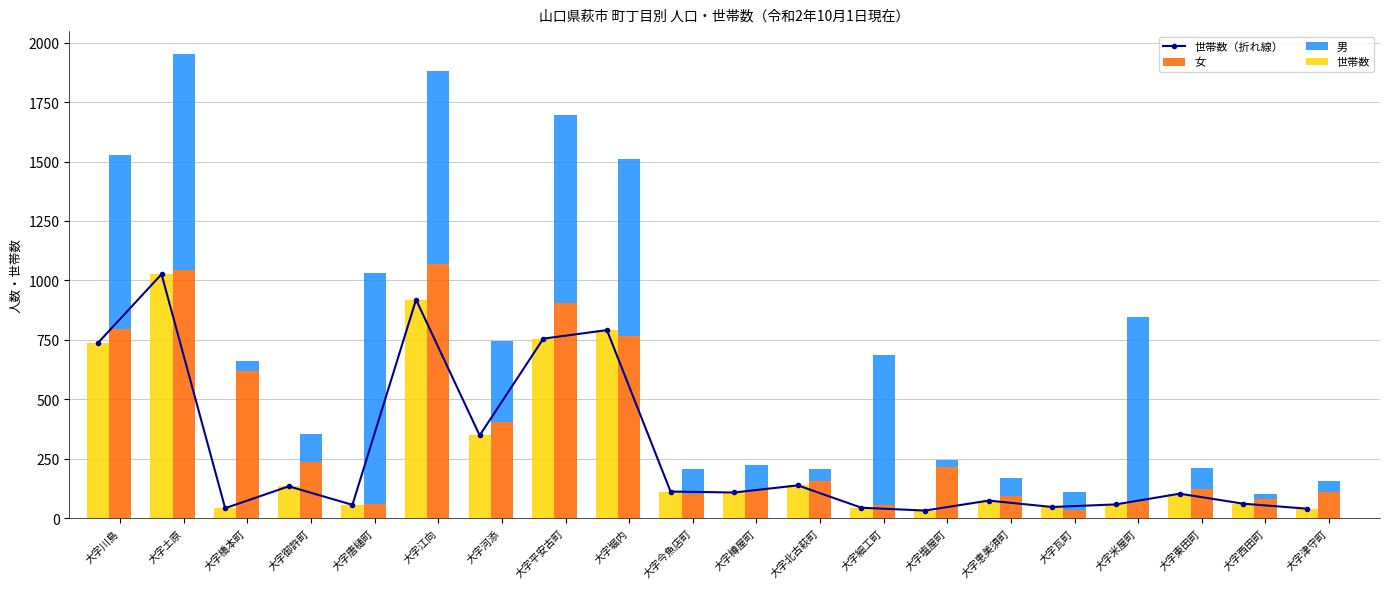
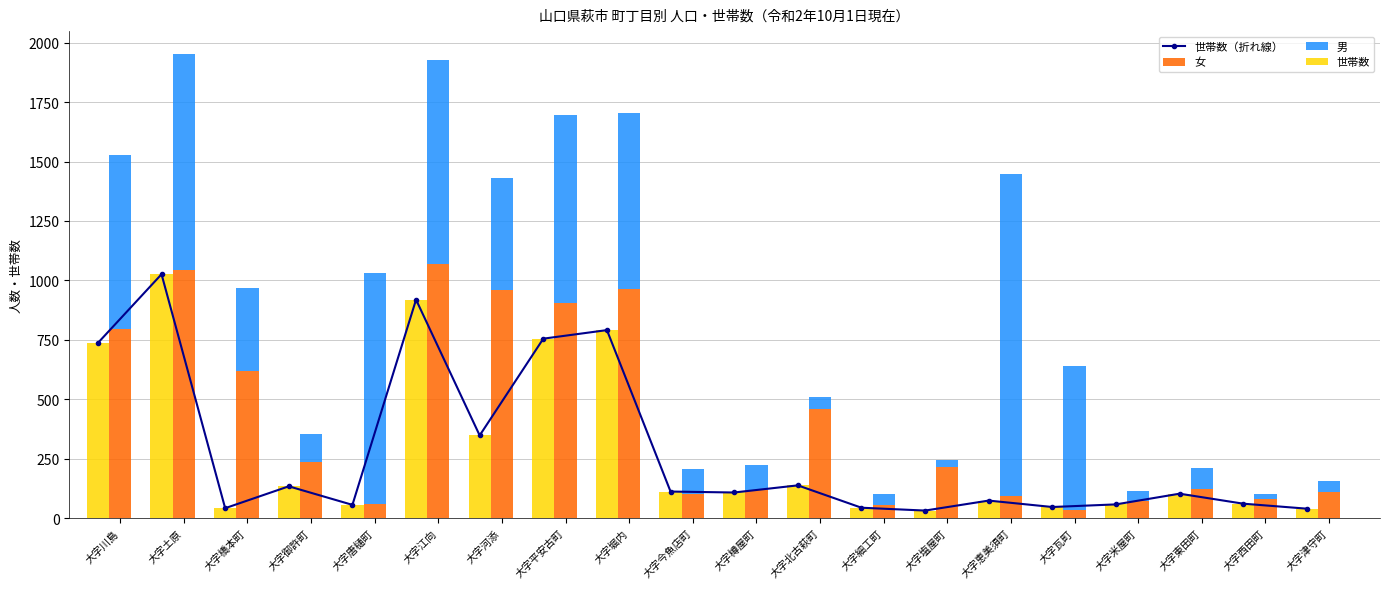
  {
    "女": {
      "大字川島": 800,
      "大字土原": 1040,
      "大字橋本町": 620,
      "大字御許町": 240,
      "大字唐樋町": 60,
      "大字江向": 1070,
-     "大字河添": 400,
+     "大字河添": 960,
      "大字平安古町": 900,
-     "大字堀内": 770,
+     "大字堀内": 960,
      "大字今魚店町": 100,
      "大字樽屋町": 120,
-     "大字北古萩町": 160,
+     "大字北古萩町": 460,
      "大字細工町": 60,
      "大字塩屋町": 220,
      "大字恵美須町": 100,
      "大字瓦町": 30,
      "大字米屋町": 70,
      "大字東田町": 120,
      "大字西田町": 80,
      "大字津守町": 110
    },
    "男": {
      "大字川島": 730,
      "大字土原": 910,
-     "大字橋本町": 40,
+     "大字橋本町": 350,
      "大字御許町": 120,
      "大字唐樋町": 970,
-     "大字江向": 810,
-     "大字河添": 340,
+     "大字江向": 860,
+     "大字河添": 470,
      "大字平安古町": 790,
      "大字堀内": 740,
      "大字今魚店町": 110,
      "大字樽屋町": 110,
      "大字北古萩町": 50,
-     "大字細工町": 630,
+     "大字細工町": 50,
      "大字塩屋町": 30,
-     "大字恵美須町": 80,
-     "大字瓦町": 80,
-     "大字米屋町": 770,
+     "大字恵美須町": 1350,
+     "大字瓦町": 610,
+     "大字米屋町": 40,
      "大字東田町": 90,
      "大字西田町": 20,
      "大字津守町": 50
    },
    "世帯数": {
      "大字川島": 740,
      "大字土原": 1030,
      "大字橋本町": 40,
      "大字御許町": 130,
      "大字唐樋町": 60,
      "大字江向": 920,
      "大字河添": 350,
      "大字平安古町": 760,
      "大字堀内": 790,
      "大字今魚店町": 110,
      "大字樽屋町": 110,
      "大字北古萩町": 140,
      "大字細工町": 40,
      "大字塩屋町": 30,
      "大字恵美須町": 70,
      "大字瓦町": 50,
      "大字米屋町": 60,
      "大字東田町": 100,
      "大字西田町": 60,
      "大字津守町": 40
    }
  }
